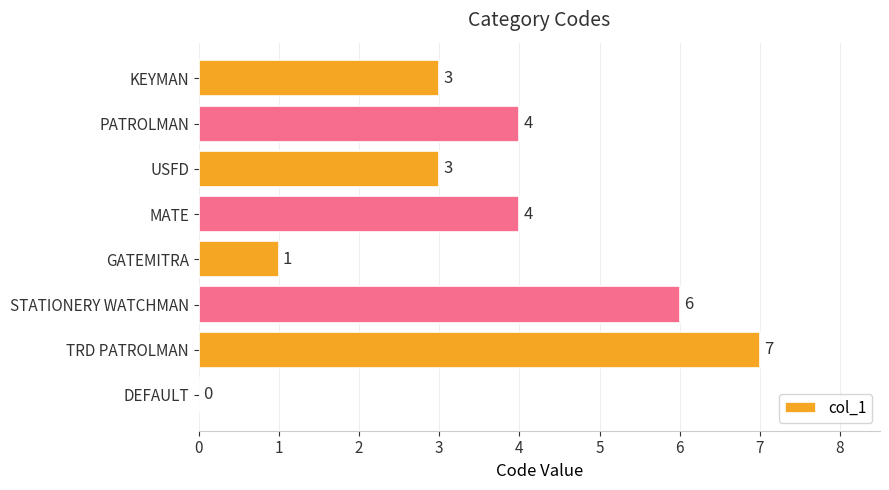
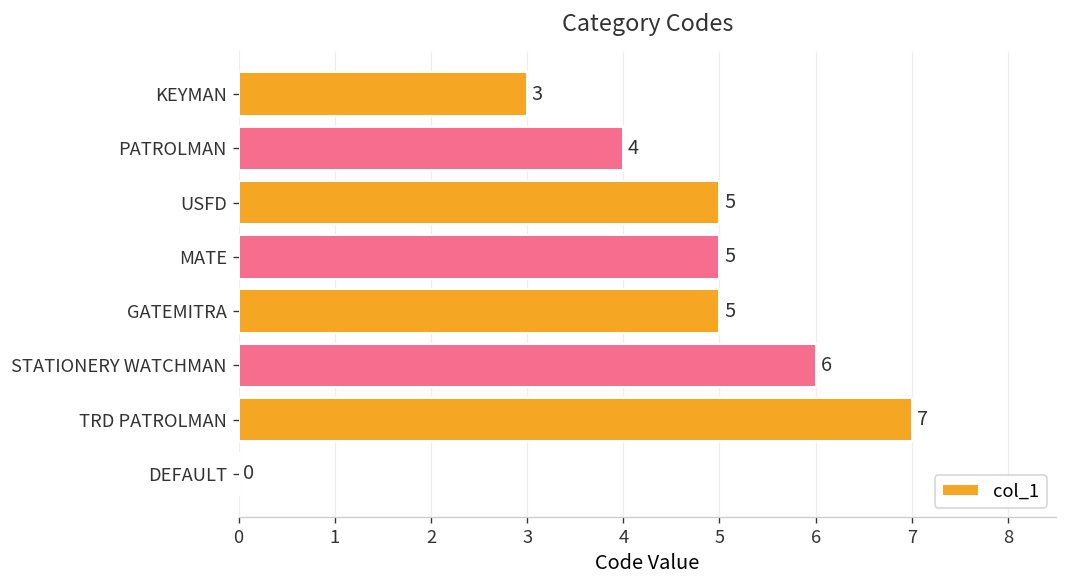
  {
    "KEYMAN": 3,
    "PATROLMAN": 4,
-   "USFD": 3,
-   "MATE": 4,
-   "GATEMITRA": 1,
+   "USFD": 5,
+   "MATE": 5,
+   "GATEMITRA": 5,
    "STATIONERY WATCHMAN": 6,
    "TRD PATROLMAN": 7,
    "DEFAULT": 0
  }
